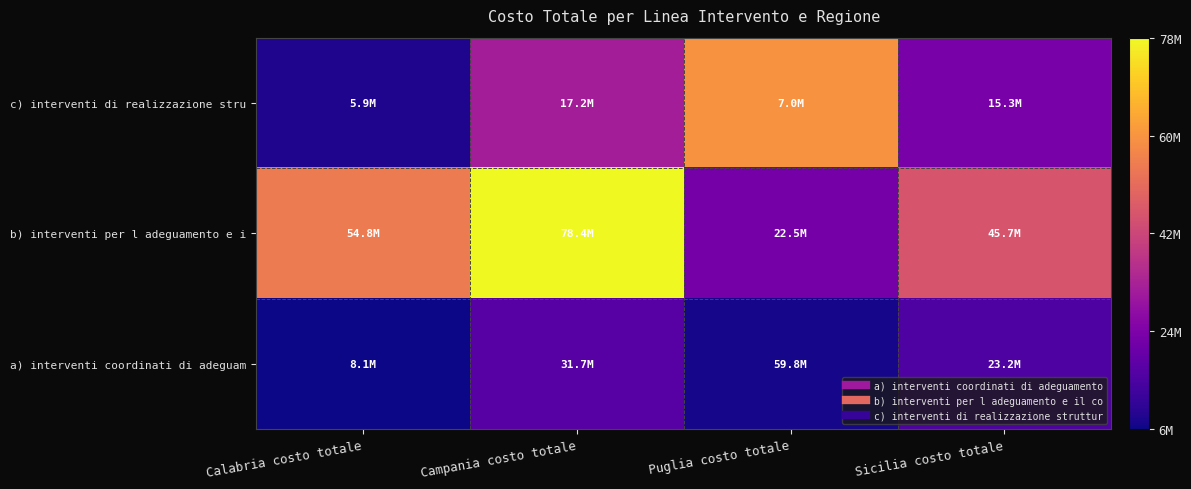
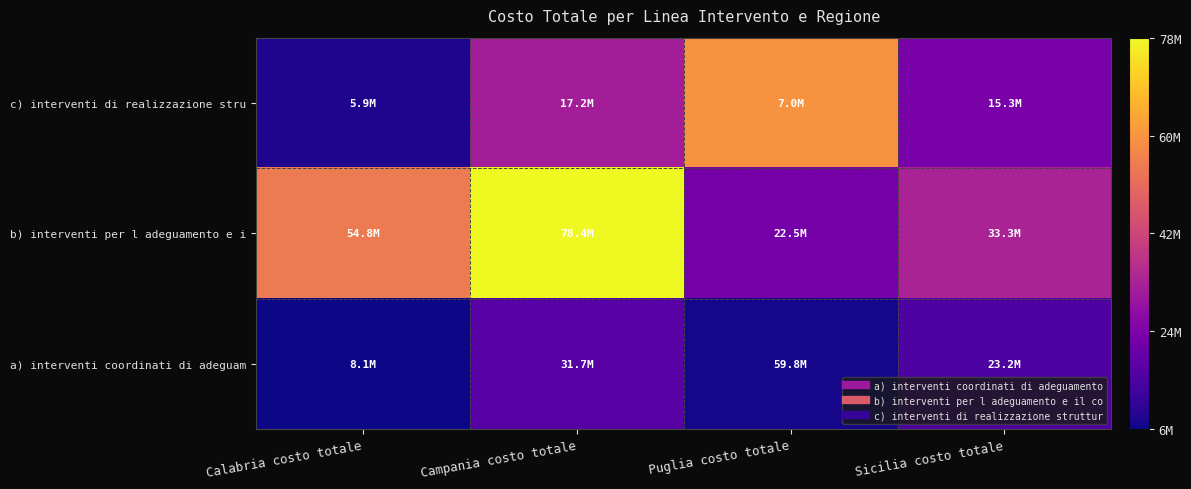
  {
    "c) interventi di realizzazione stru": {
      "Calabria costo totale": "5.9M",
      "Campania costo totale": "17.2M",
      "Puglia costo totale": "7.0M",
      "Sicilia costo totale": "15.3M"
    },
    "b) interventi per l adeguamento e i": {
      "Calabria costo totale": "54.8M",
      "Campania costo totale": "78.4M",
      "Puglia costo totale": "22.5M",
-     "Sicilia costo totale": "45.7M"
+     "Sicilia costo totale": "33.3M"
    },
    "a) interventi coordinati di adeguam": {
      "Calabria costo totale": "8.1M",
      "Campania costo totale": "31.7M",
      "Puglia costo totale": "59.8M",
      "Sicilia costo totale": "23.2M"
    }
  }
